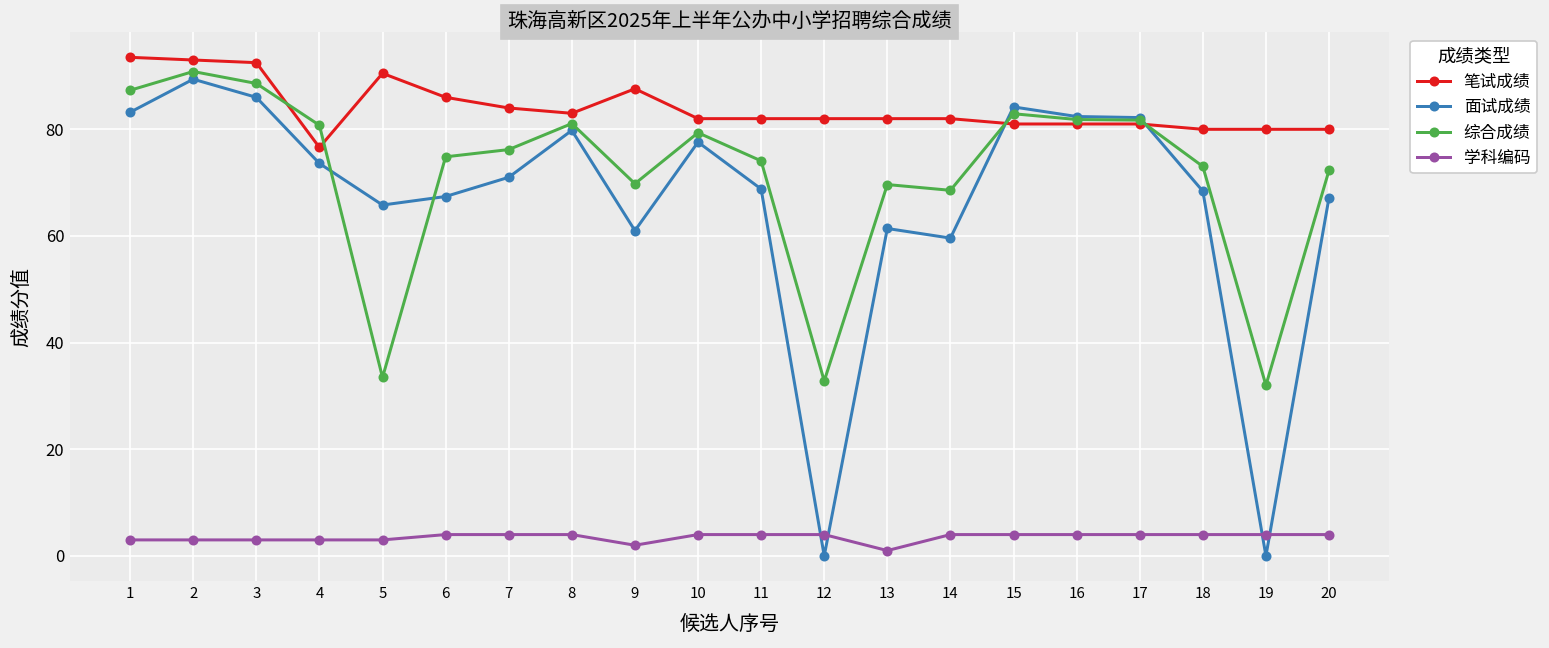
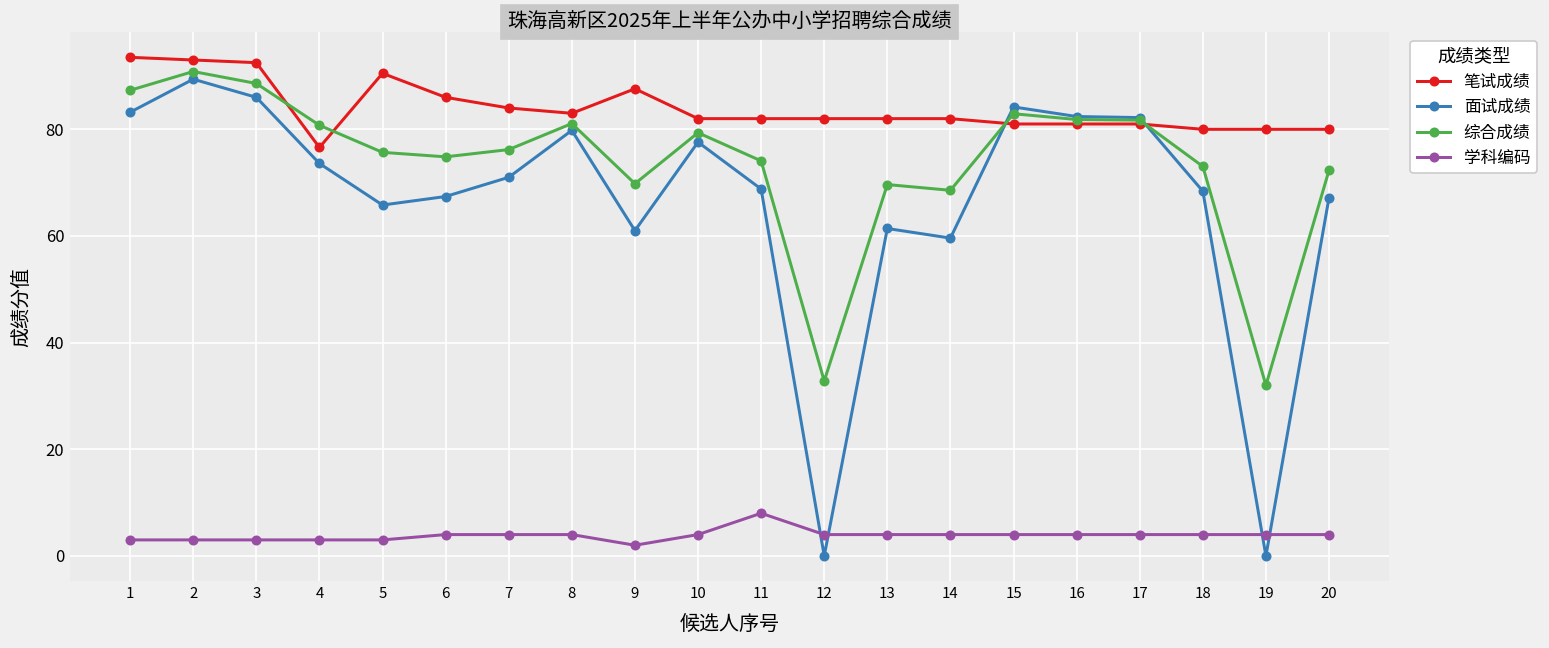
  {
    "笔试成绩": {
      "1": 94,
      "2": 93,
      "3": 93,
      "4": 77,
      "5": 91,
      "6": 86,
      "7": 84,
      "8": 83,
      "9": 88,
      "10": 82,
      "11": 82,
      "12": 82,
      "13": 82,
      "14": 82,
      "15": 81,
      "16": 81,
      "17": 81,
      "18": 80,
      "19": 80,
      "20": 80
    },
    "面试成绩": {
      "1": 83,
      "2": 89,
      "3": 86,
      "4": 74,
      "5": 66,
      "6": 67,
      "7": 71,
      "8": 80,
      "9": 61,
      "10": 78,
      "11": 69,
      "12": 0,
      "13": 61,
      "14": 60,
      "15": 84,
      "18": 68,
      "19": 0,
      "20": 67
    },
    "综合成绩": {
      "1": 87,
      "2": 91,
      "3": 89,
      "4": 81,
-     "5": 33,
+     "5": 76,
      "6": 75,
      "7": 76,
      "8": 81,
      "9": 70,
      "10": 79,
      "11": 74,
      "12": 33,
      "13": 70,
      "14": 69,
      "15": 83,
      "18": 73,
      "19": 32,
      "20": 72
    },
    "学科编码": {
      "1": 3,
      "2": 3,
      "3": 3,
      "4": 3,
      "5": 3,
      "6": 4,
      "7": 4,
      "8": 4,
      "9": 2,
      "10": 4,
-     "11": 4,
+     "11": 8,
      "12": 4,
-     "13": 1,
+     "13": 4,
      "14": 4,
      "15": 4,
      "16": 4,
      "17": 4,
      "18": 4,
      "19": 4,
      "20": 4
    }
  }
